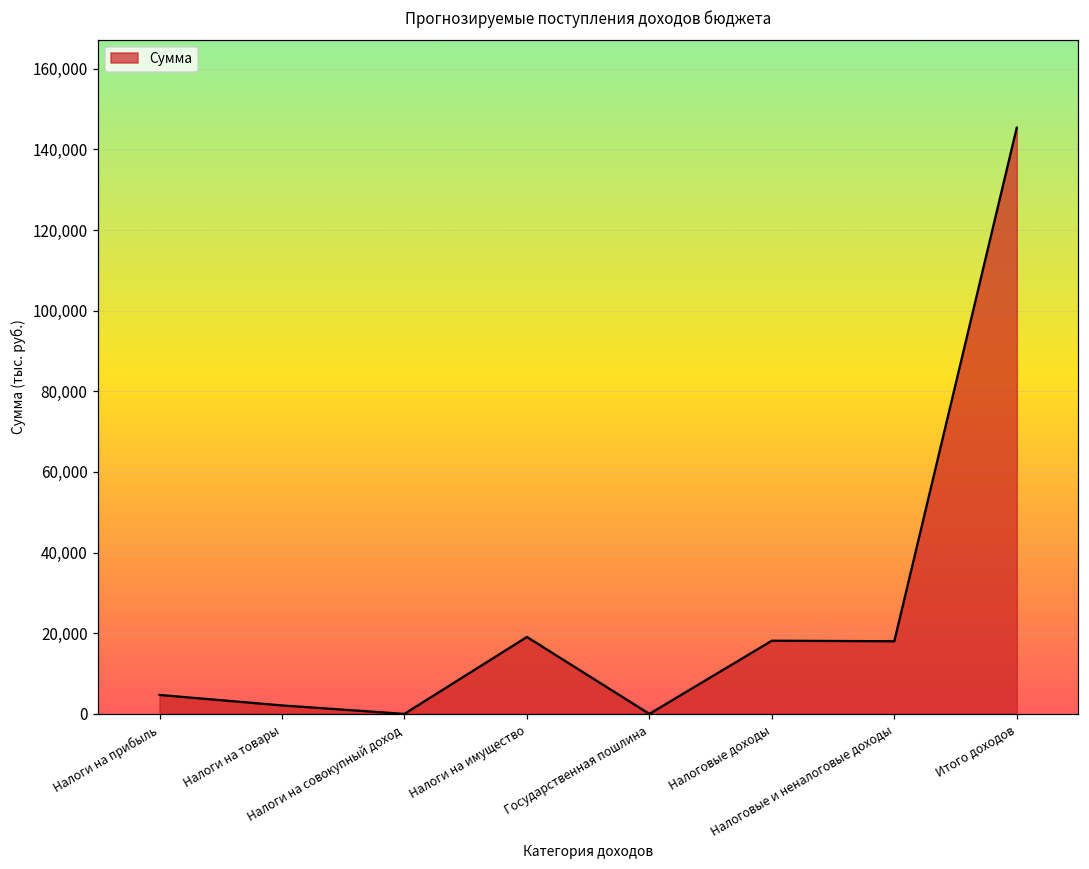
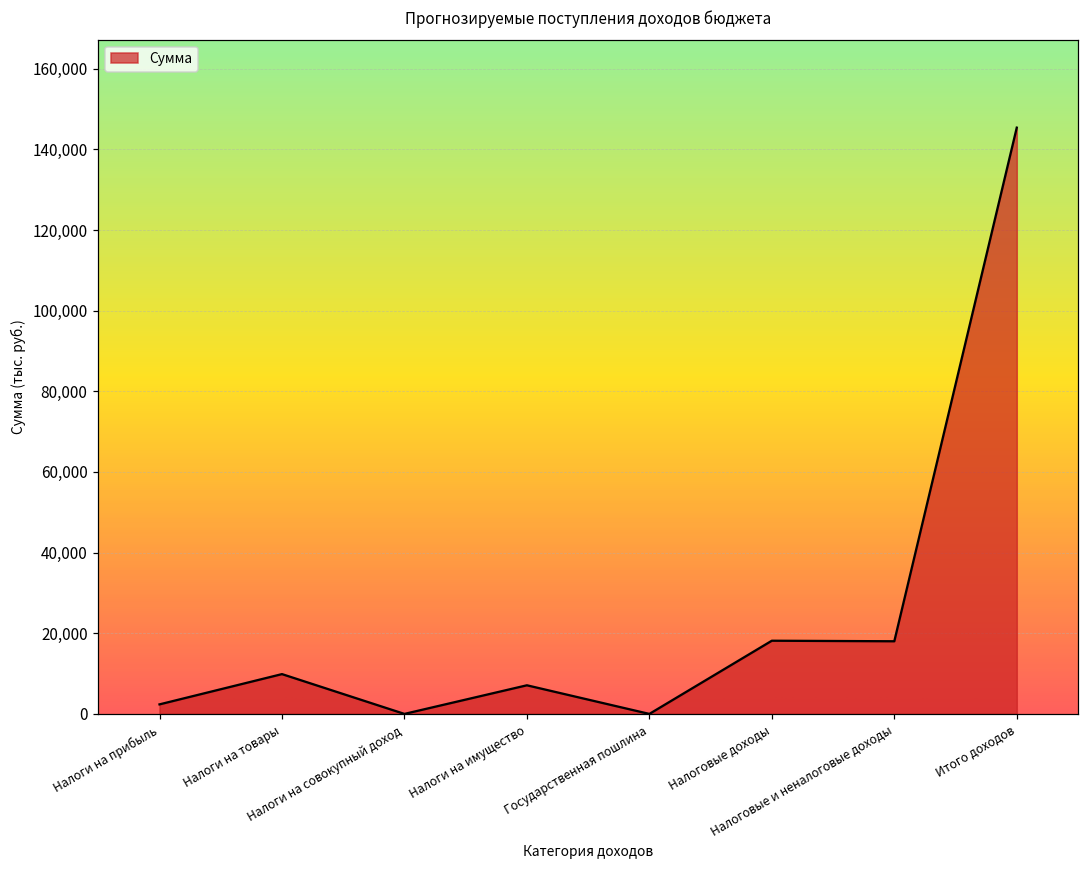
  {
-   "Налоги на прибыль": "5,000",
-   "Налоги на товары": "2,000",
+   "Налоги на прибыль": "2,000",
+   "Налоги на товары": "10,000",
    "Налоги на совокупный доход": "0",
-   "Налоги на имущество": "19,000",
+   "Налоги на имущество": "7,000",
    "Государственная пошлина": "0",
    "Налоговые доходы": "18,000",
    "Налоговые и неналоговые доходы": "18,000",
    "Итого доходов": "145,000"
  }
